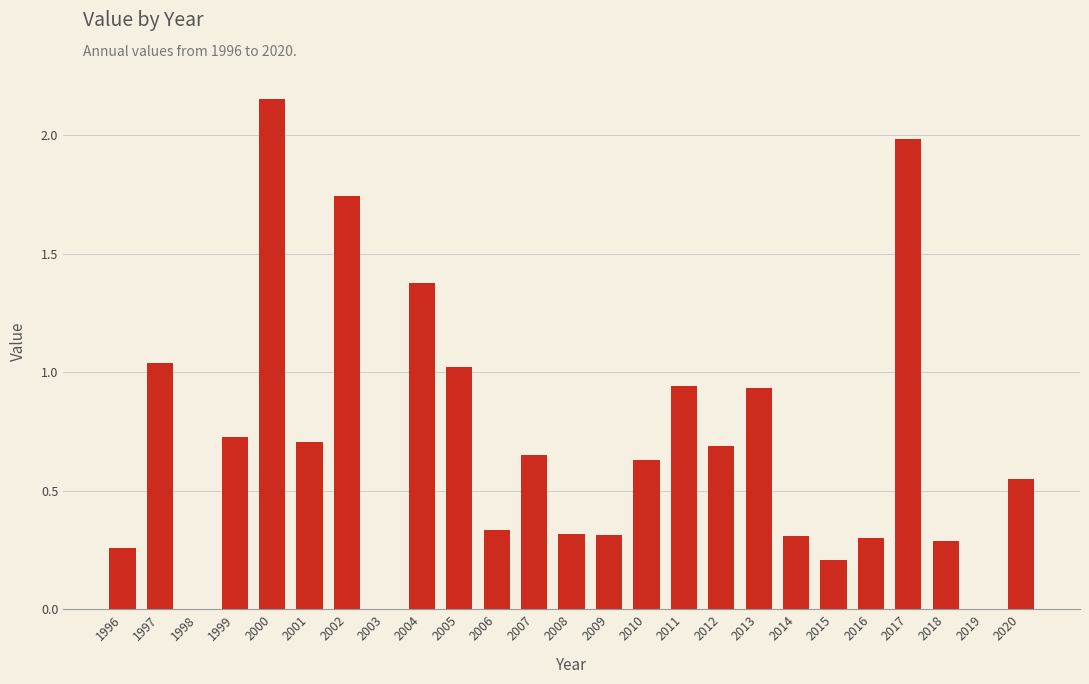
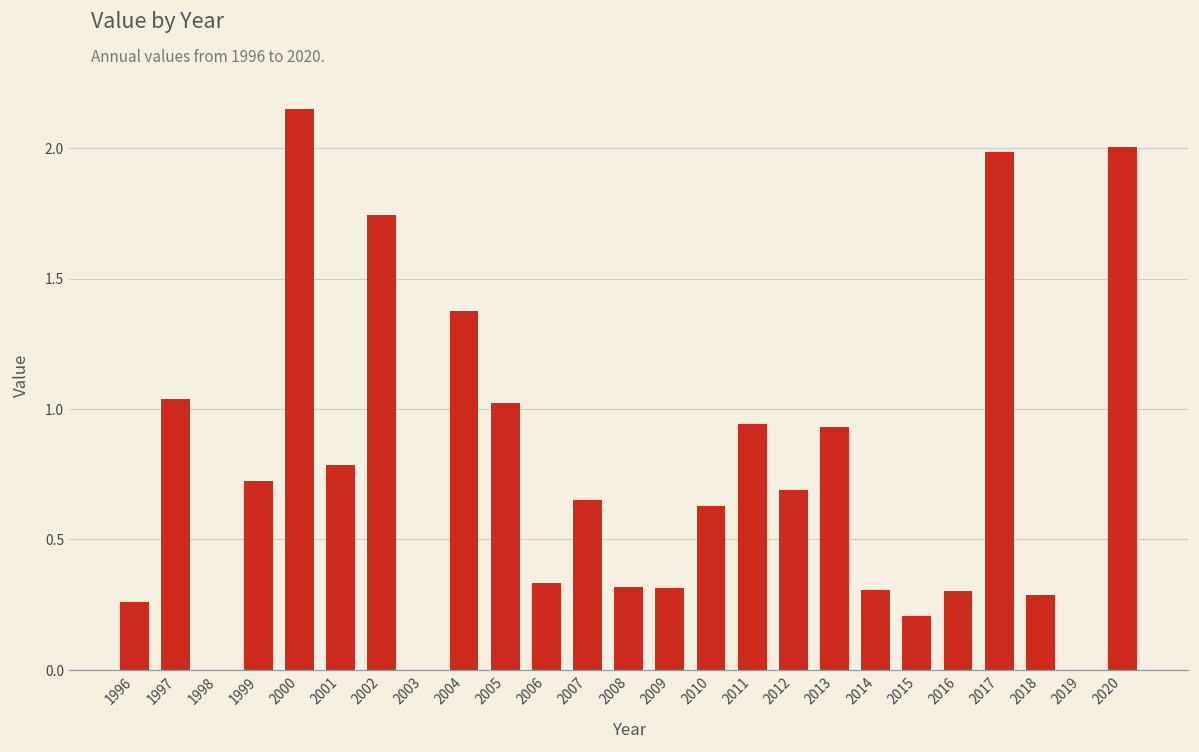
  {
    "1996": 0.26,
    "1997": 1.04,
    "1998": 0.00,
    "1999": 0.73,
    "2000": 2.15,
-   "2001": 0.71,
+   "2001": 0.79,
    "2002": 1.74,
    "2003": 0.00,
    "2004": 1.38,
    "2005": 1.02,
    "2006": 0.33,
    "2007": 0.65,
    "2008": 0.32,
    "2009": 0.31,
    "2010": 0.63,
    "2011": 0.94,
    "2012": 0.69,
    "2013": 0.93,
    "2014": 0.31,
    "2015": 0.21,
    "2016": 0.30,
    "2017": 1.98,
    "2018": 0.29,
    "2019": 0.00,
-   "2020": 0.55
+   "2020": 2.01
  }
